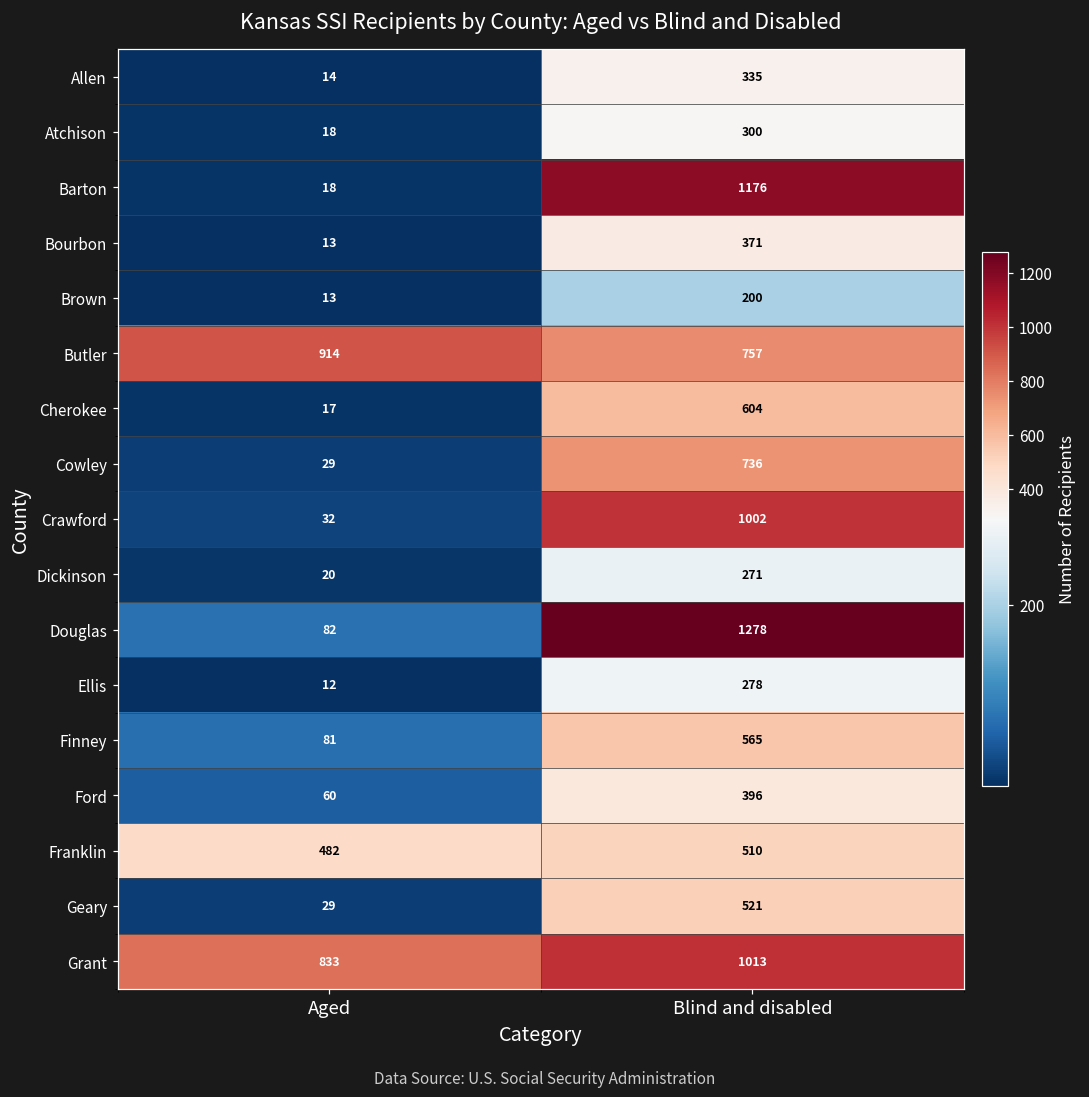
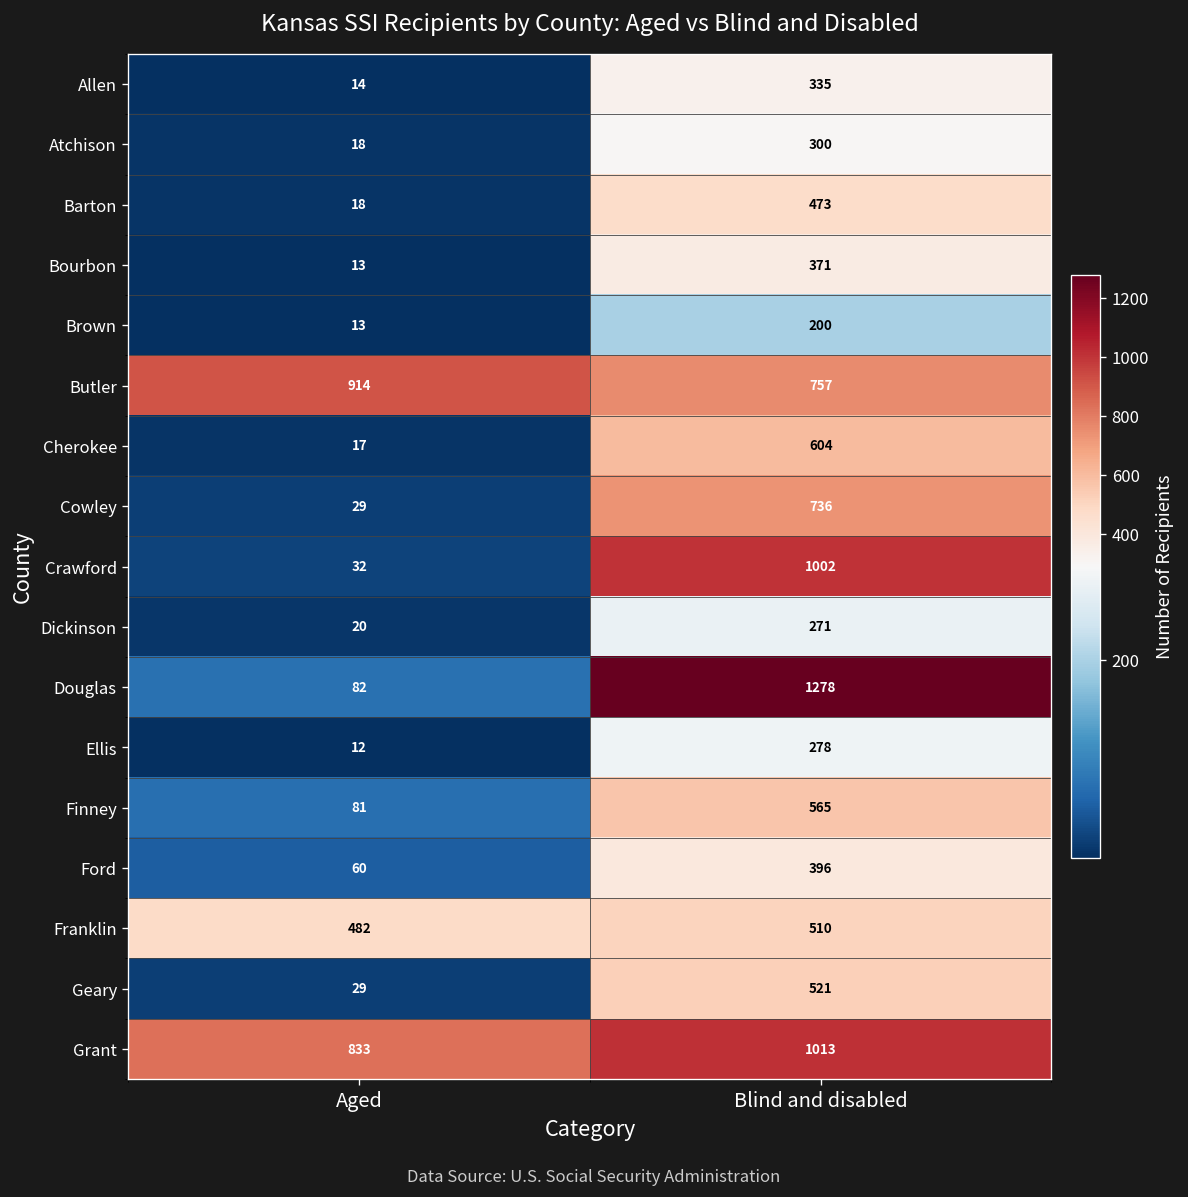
  {
    "Allen": {
      "Aged": 14,
      "Blind and disabled": 335
    },
    "Atchison": {
      "Aged": 18,
      "Blind and disabled": 300
    },
    "Barton": {
      "Aged": 18,
-     "Blind and disabled": 1176
+     "Blind and disabled": 473
    },
    "Bourbon": {
      "Aged": 13,
      "Blind and disabled": 371
    },
    "Brown": {
      "Aged": 13,
      "Blind and disabled": 200
    },
    "Butler": {
      "Aged": 914,
      "Blind and disabled": 757
    },
    "Cherokee": {
      "Aged": 17,
      "Blind and disabled": 604
    },
    "Cowley": {
      "Aged": 29,
      "Blind and disabled": 736
    },
    "Crawford": {
      "Aged": 32,
      "Blind and disabled": 1002
    },
    "Dickinson": {
      "Aged": 20,
      "Blind and disabled": 271
    },
    "Douglas": {
      "Aged": 82,
      "Blind and disabled": 1278
    },
    "Ellis": {
      "Aged": 12,
      "Blind and disabled": 278
    },
    "Finney": {
      "Aged": 81,
      "Blind and disabled": 565
    },
    "Ford": {
      "Aged": 60,
      "Blind and disabled": 396
    },
    "Franklin": {
      "Aged": 482,
      "Blind and disabled": 510
    },
    "Geary": {
      "Aged": 29,
      "Blind and disabled": 521
    },
    "Grant": {
      "Aged": 833,
      "Blind and disabled": 1013
    }
  }
